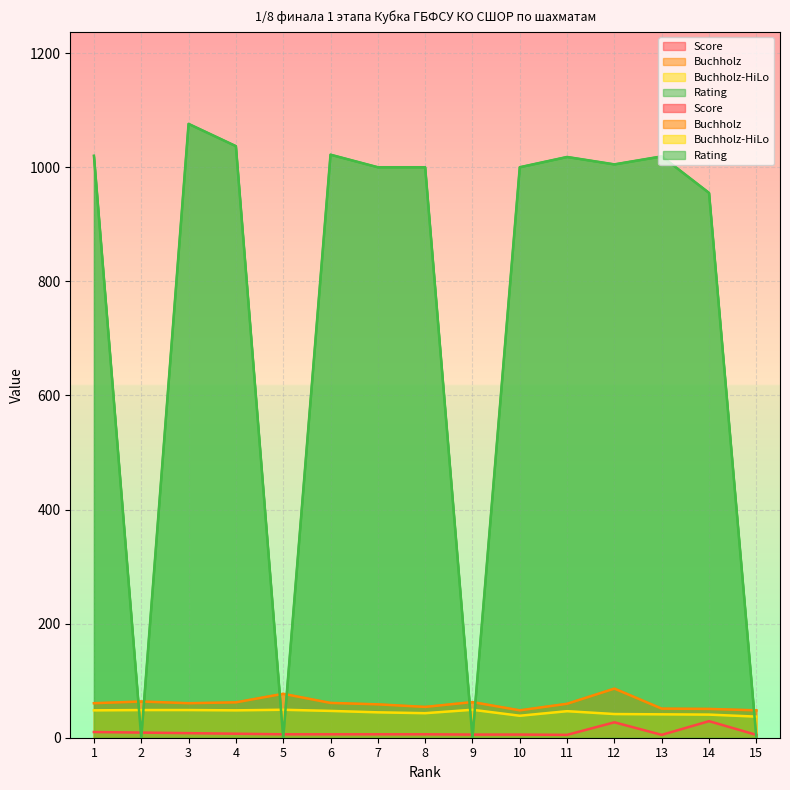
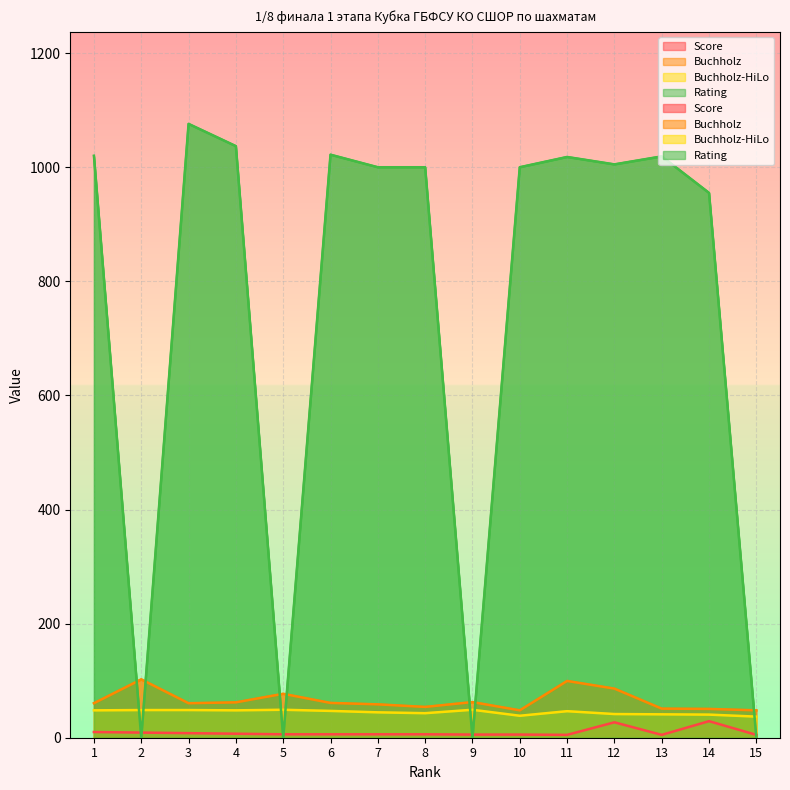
  {
    "Score": {
      "1": 10,
      "2": 10,
      "3": 10,
      "4": 10,
      "5": 10,
      "6": 10,
      "7": 10,
      "8": 10,
      "9": 10,
      "10": 10,
      "11": 10,
      "12": 30,
      "13": 10,
      "14": 30,
      "15": 10
    },
    "Buchholz": {
      "1": 60,
-     "2": 60,
+     "2": 100,
      "3": 60,
      "4": 60,
      "5": 80,
      "6": 60,
      "7": 60,
      "8": 50,
      "9": 60,
      "10": 50,
-     "11": 60,
+     "11": 100,
      "12": 90,
      "13": 50,
      "14": 50,
      "15": 50
    },
    "Buchholz-HiLo": {
      "1": 50,
      "2": 50,
      "3": 50,
      "4": 50,
      "5": 50,
      "6": 50,
      "7": 40,
      "8": 40,
      "9": 50,
      "10": 40,
      "11": 50,
      "12": 40,
      "13": 40,
      "14": 40,
      "15": 40
    },
    "Rating": {
      "1": 1020,
      "2": 0,
      "3": 1080,
      "4": 1040,
      "5": 0,
      "6": 1020,
      "7": 1000,
      "8": 1000,
      "9": 0,
      "10": 1000,
      "11": 1020,
      "12": 1010,
      "14": 960,
      "15": 0
    }
  }
